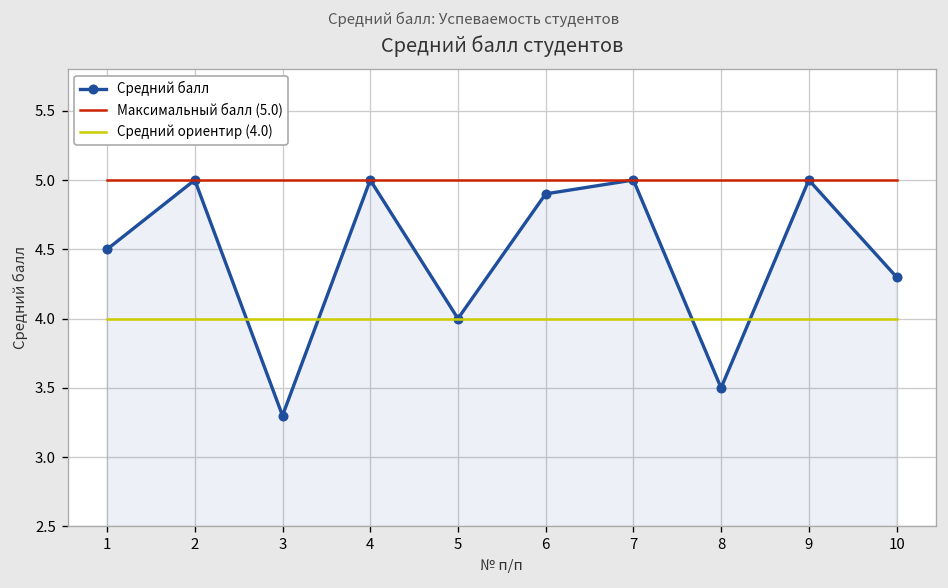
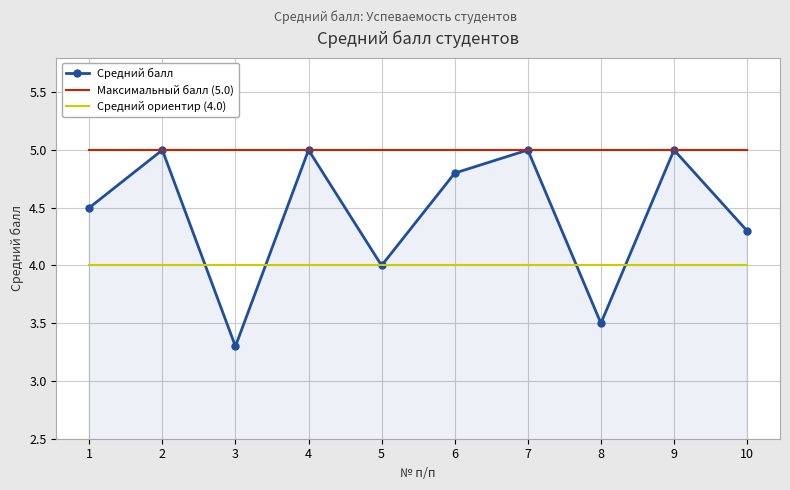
  {
    "Средний балл": {
      "1": 4.5,
      "3": 3.3,
-     "6": 4.9,
+     "6": 4.8,
      "8": 3.5,
      "10": 4.3
    },
    "Максимальный балл (5.0)": {
      "1": 5.0,
      "3": 5.0,
      "5": 5.0,
      "6": 5.0,
      "8": 5.0,
      "10": 5.0
    },
    "Средний ориентир (4.0)": {
      "1": 4.0,
      "2": 4.0,
      "3": 4.0,
      "4": 4.0,
      "6": 4.0,
      "7": 4.0,
      "8": 4.0,
      "9": 4.0,
      "10": 4.0
    }
  }
